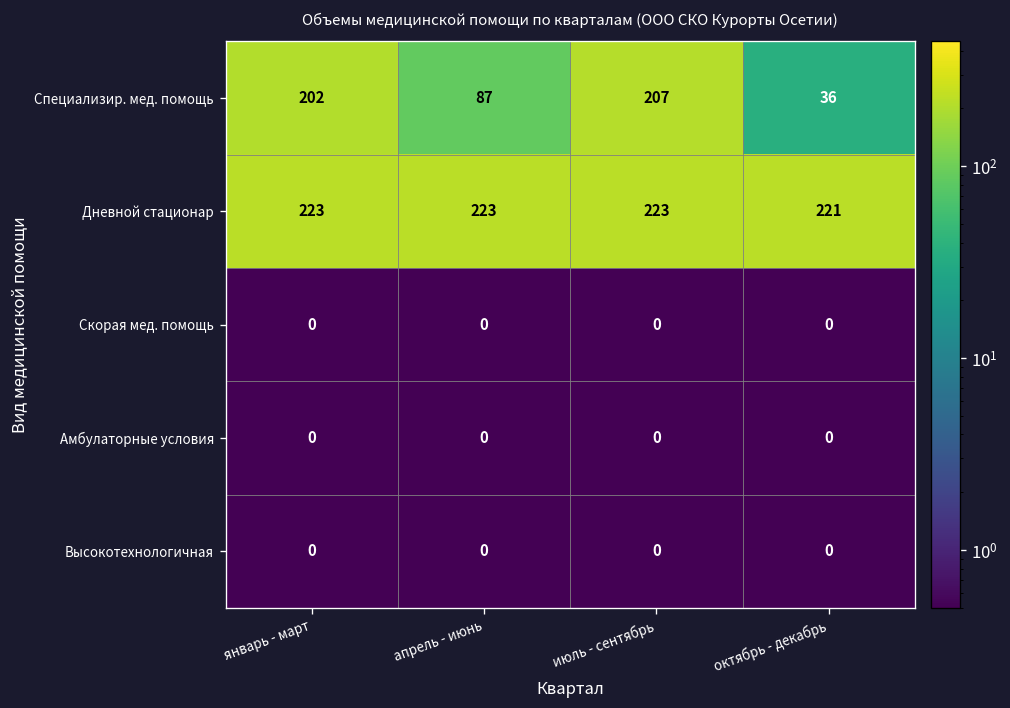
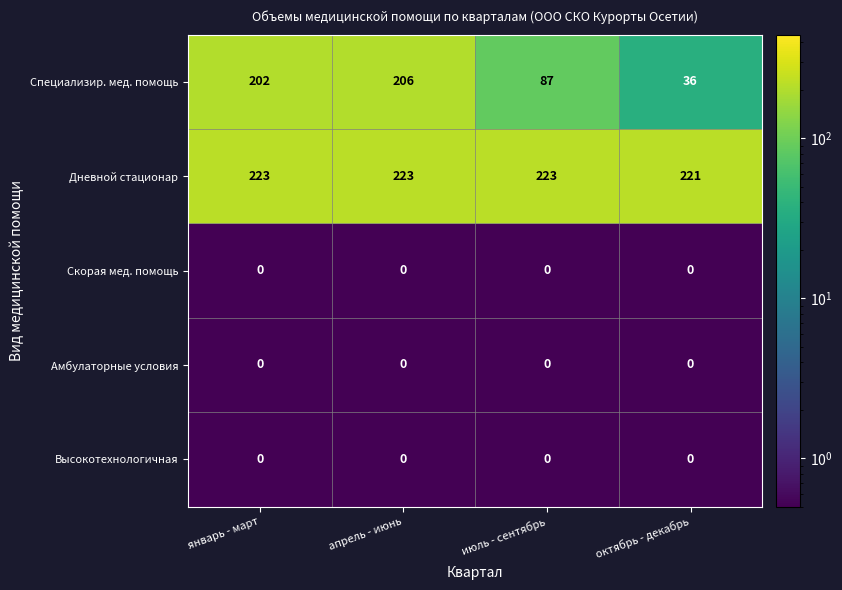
  {
    "Специализир. мед. помощь": {
      "январь - март": 202,
-     "апрель - июнь": 87,
-     "июль - сентябрь": 207,
+     "апрель - июнь": 206,
+     "июль - сентябрь": 87,
      "октябрь - декабрь": 36
    },
    "Дневной стационар": {
      "январь - март": 223,
      "апрель - июнь": 223,
      "июль - сентябрь": 223,
      "октябрь - декабрь": 221
    },
    "Скорая мед. помощь": {
      "январь - март": 0,
      "апрель - июнь": 0,
      "июль - сентябрь": 0,
      "октябрь - декабрь": 0
    },
    "Амбулаторные условия": {
      "январь - март": 0,
      "апрель - июнь": 0,
      "июль - сентябрь": 0,
      "октябрь - декабрь": 0
    },
    "Высокотехнологичная": {
      "январь - март": 0,
      "апрель - июнь": 0,
      "июль - сентябрь": 0,
      "октябрь - декабрь": 0
    }
  }
